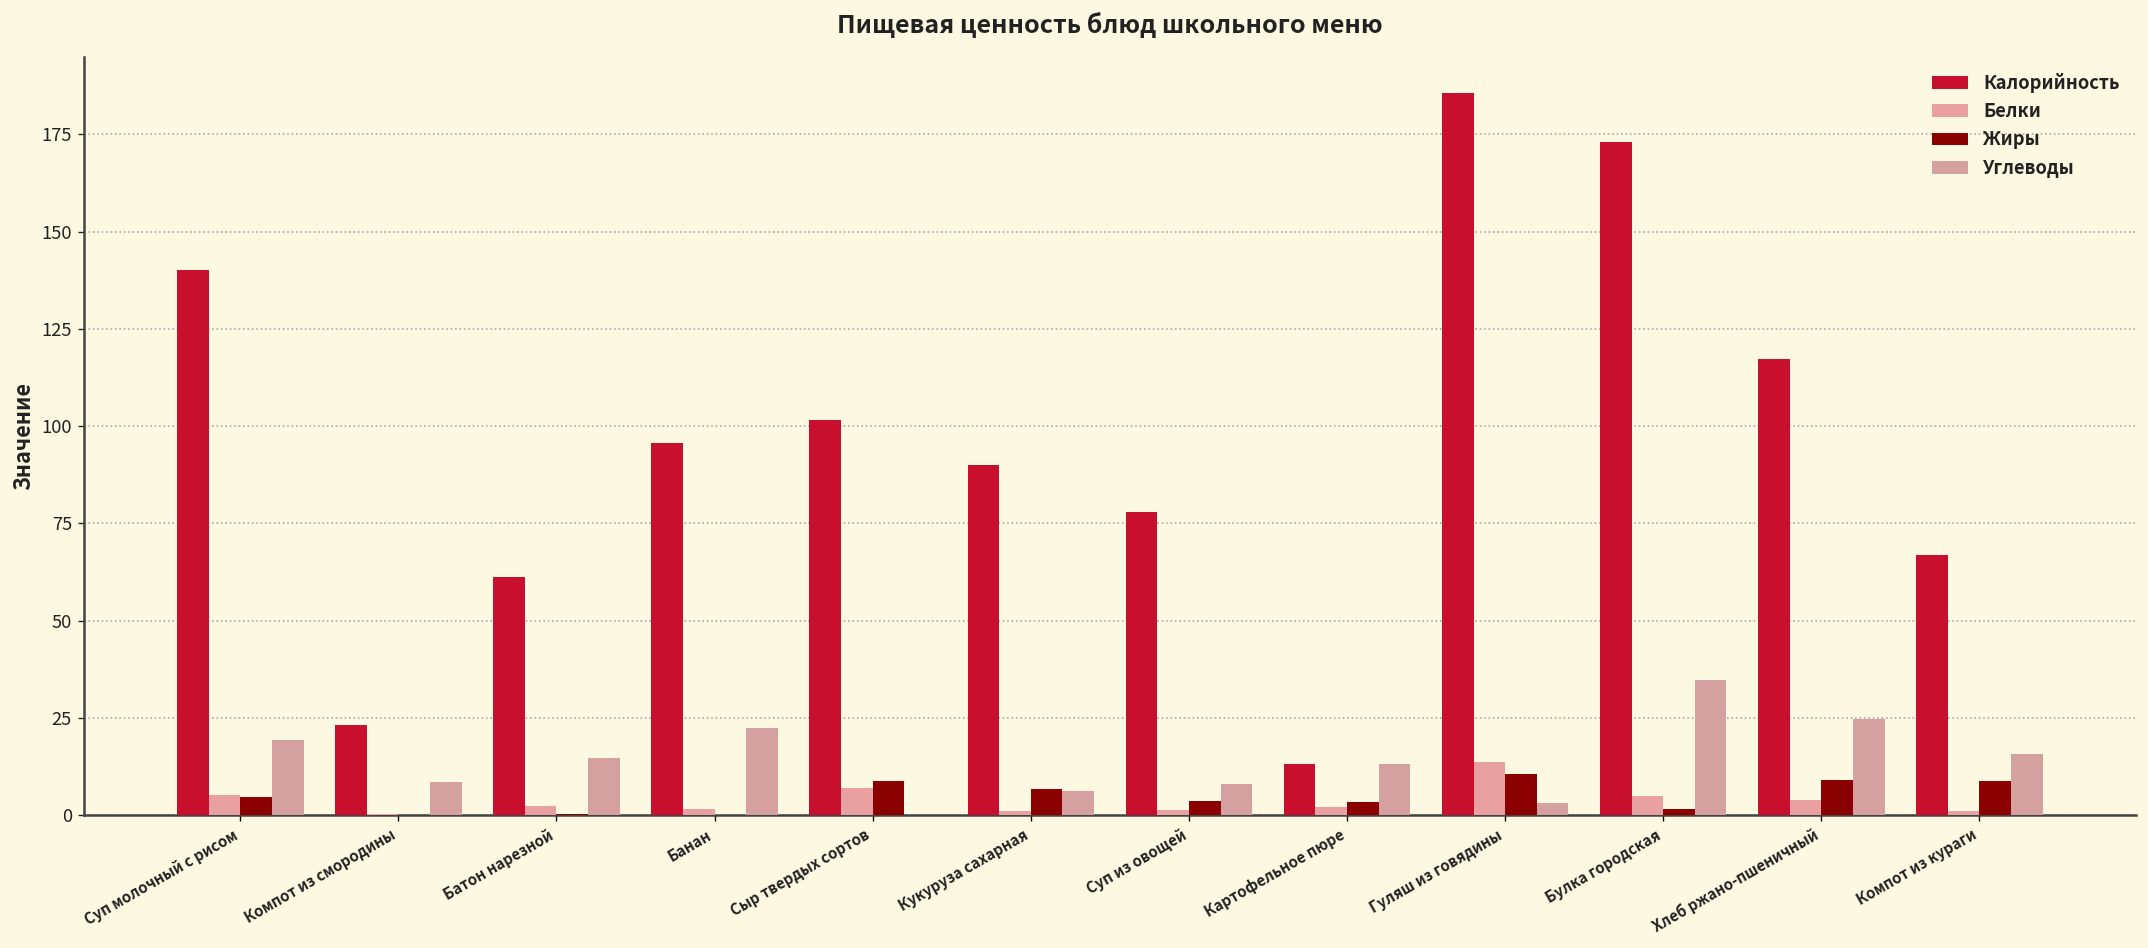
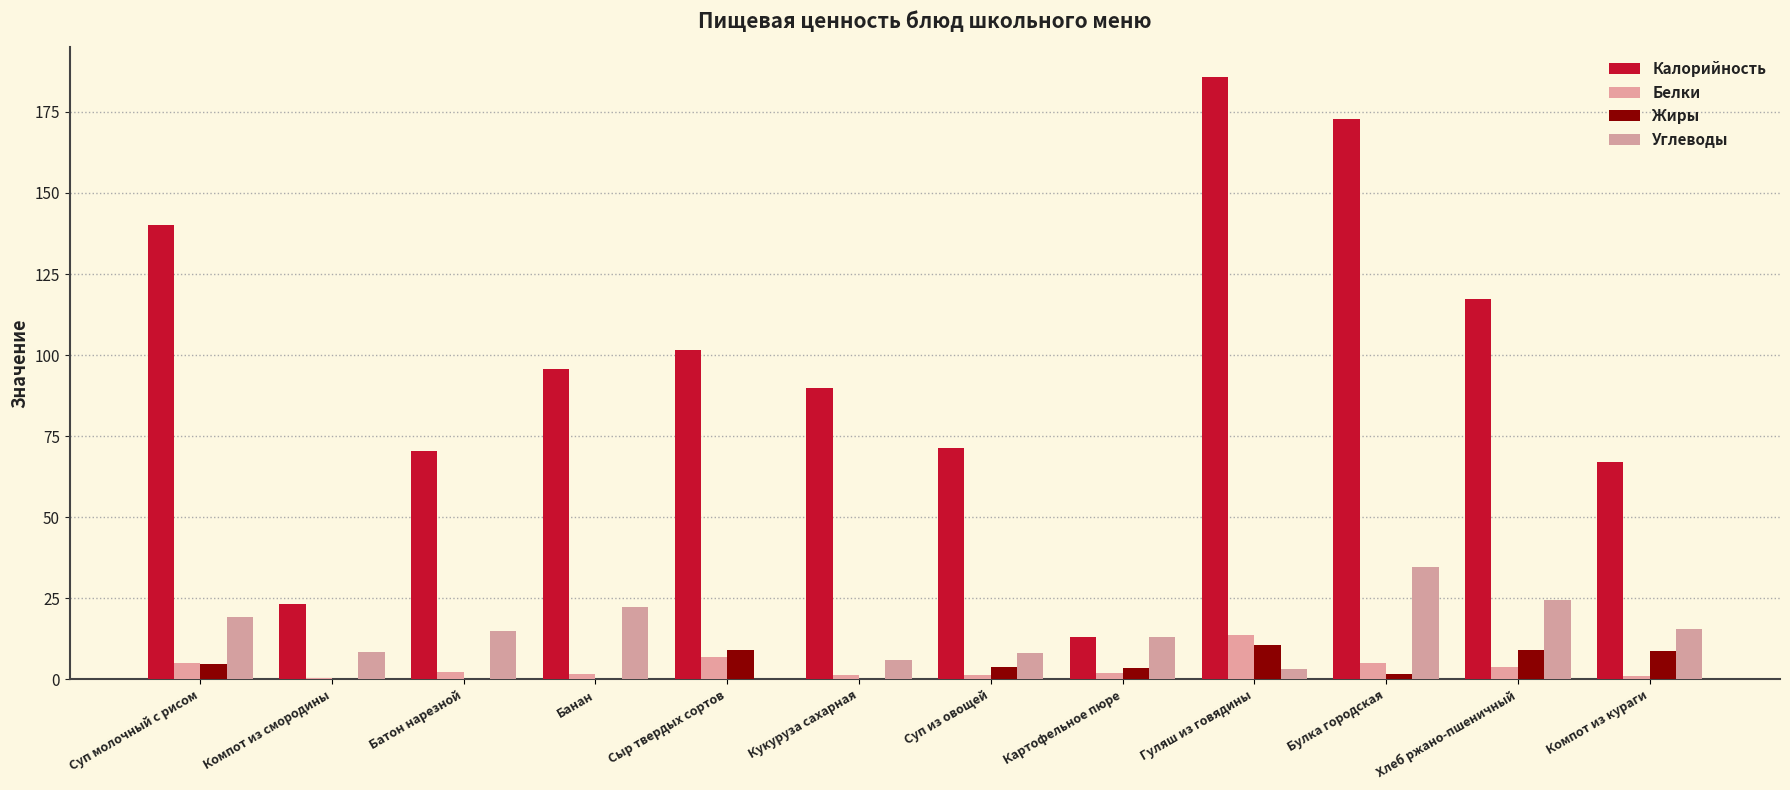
  {
    "Калорийность": {
      "Суп молочный с рисом": 140,
      "Компот из смородины": 23,
-     "Батон нарезной": 61,
+     "Батон нарезной": 70,
      "Банан": 96,
      "Сыр твердых сортов": 102,
      "Кукуруза сахарная": 90,
-     "Суп из овощей": 78,
+     "Суп из овощей": 71,
      "Картофельное пюре": 13,
      "Гуляш из говядины": 186,
      "Булка городская": 173,
      "Хлеб ржано-пшеничный": 117,
      "Компот из кураги": 67
    },
    "Жиры": {
      "Суп молочный с рисом": 5,
      "Банан": 0,
      "Сыр твердых сортов": 9,
-     "Кукуруза сахарная": 7,
+     "Кукуруза сахарная": 0,
      "Суп из овощей": 4,
      "Картофельное пюре": 4,
      "Гуляш из говядины": 11,
      "Булка городская": 2,
      "Хлеб ржано-пшеничный": 9,
      "Компот из кураги": 9
    }
  }
